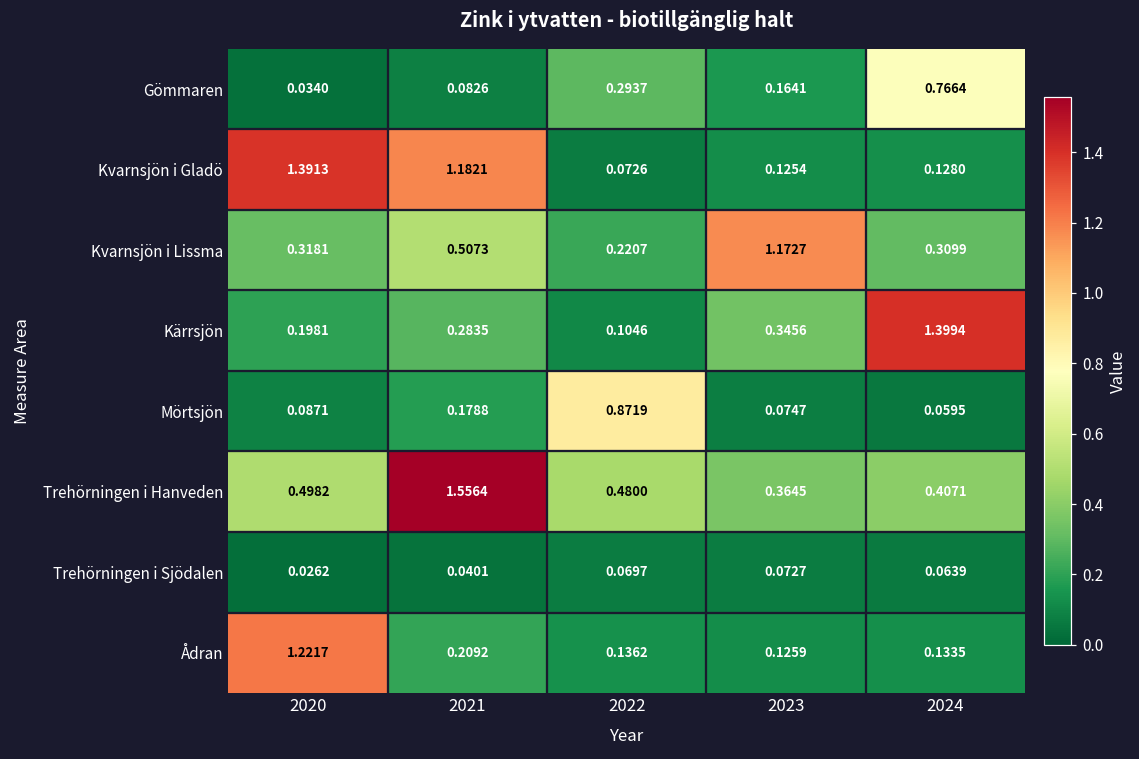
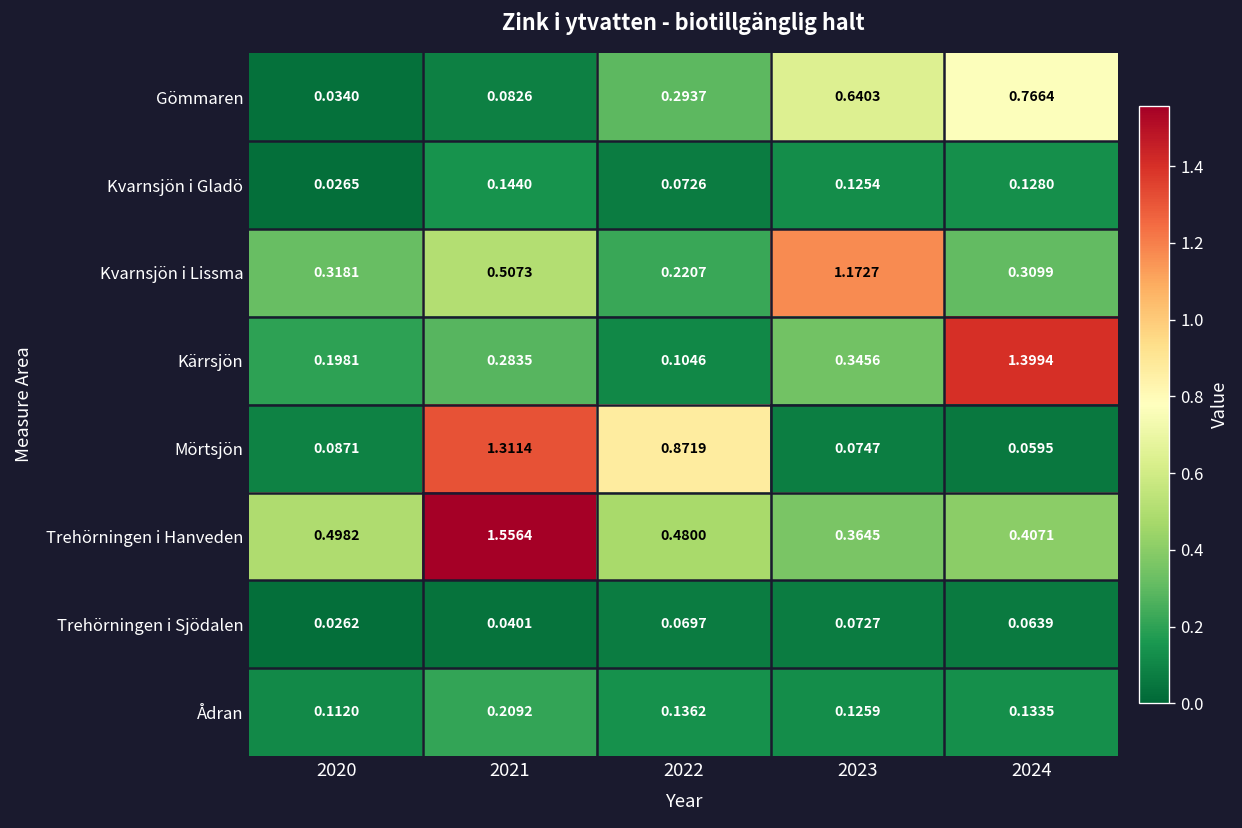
  {
    "Gömmaren": {
      "2020": 0.0340,
      "2021": 0.0826,
      "2022": 0.2937,
-     "2023": 0.1641,
+     "2023": 0.6403,
      "2024": 0.7664
    },
    "Kvarnsjön i Gladö": {
-     "2020": 1.3913,
-     "2021": 1.1821,
+     "2020": 0.0265,
+     "2021": 0.1440,
      "2022": 0.0726,
      "2023": 0.1254,
      "2024": 0.1280
    },
    "Kvarnsjön i Lissma": {
      "2020": 0.3181,
      "2021": 0.5073,
      "2022": 0.2207,
      "2023": 1.1727,
      "2024": 0.3099
    },
    "Kärrsjön": {
      "2020": 0.1981,
      "2021": 0.2835,
      "2022": 0.1046,
      "2023": 0.3456,
      "2024": 1.3994
    },
    "Mörtsjön": {
      "2020": 0.0871,
-     "2021": 0.1788,
+     "2021": 1.3114,
      "2022": 0.8719,
      "2023": 0.0747,
      "2024": 0.0595
    },
    "Trehörningen i Hanveden": {
      "2020": 0.4982,
      "2021": 1.5564,
      "2022": 0.4800,
      "2023": 0.3645,
      "2024": 0.4071
    },
    "Trehörningen i Sjödalen": {
      "2020": 0.0262,
      "2021": 0.0401,
      "2022": 0.0697,
      "2023": 0.0727,
      "2024": 0.0639
    },
    "Ådran": {
-     "2020": 1.2217,
+     "2020": 0.1120,
      "2021": 0.2092,
      "2022": 0.1362,
      "2023": 0.1259,
      "2024": 0.1335
    }
  }
